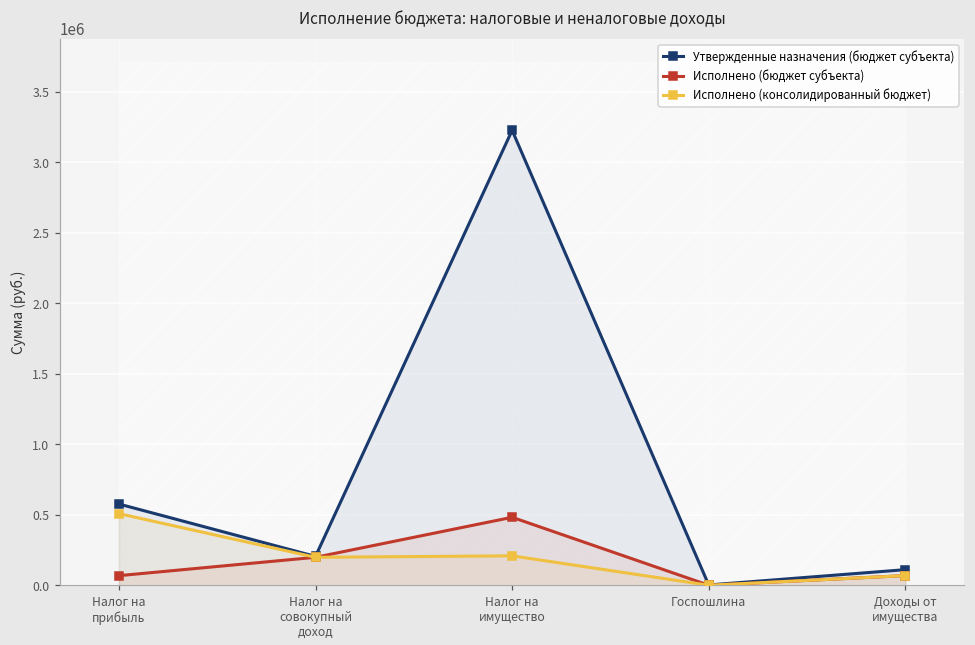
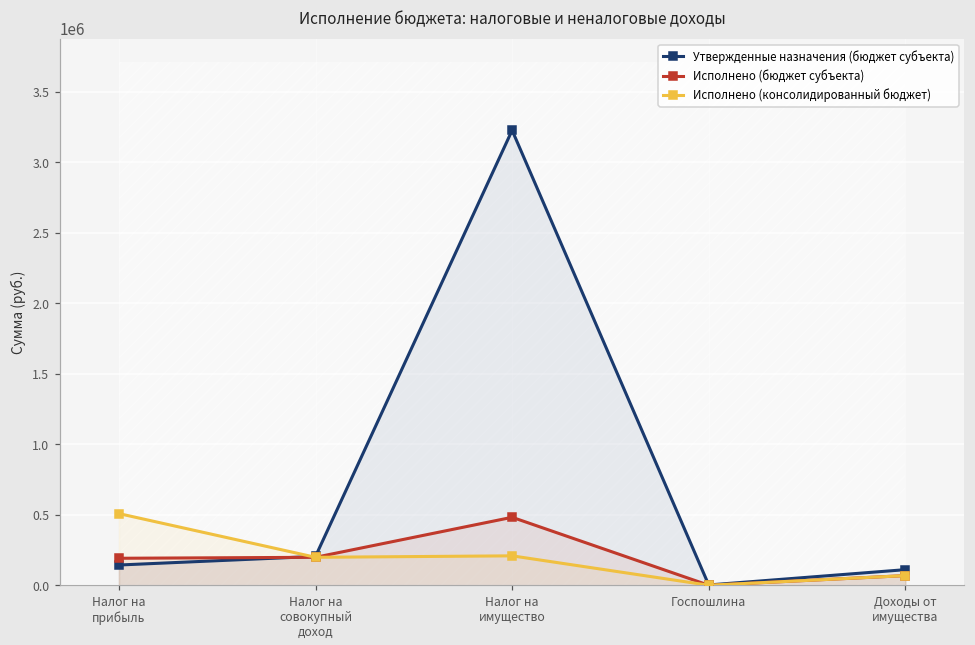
  {
    "Утвержденные назначения (бюджет субъекта)": {
-     "Налог на прибыль": 580000,
+     "Налог на прибыль": 140000,
      "Налог на имущество": 3230000,
      "Доходы от имущества": 110000
    },
    "Исполнено (бюджет субъекта)": {
-     "Налог на прибыль": 70000,
+     "Налог на прибыль": 190000,
      "Налог на имущество": 480000
    },
    "Исполнено (консолидированный бюджет)": {
      "Налог на прибыль": 510000,
      "Налог на имущество": 210000
    }
  }
